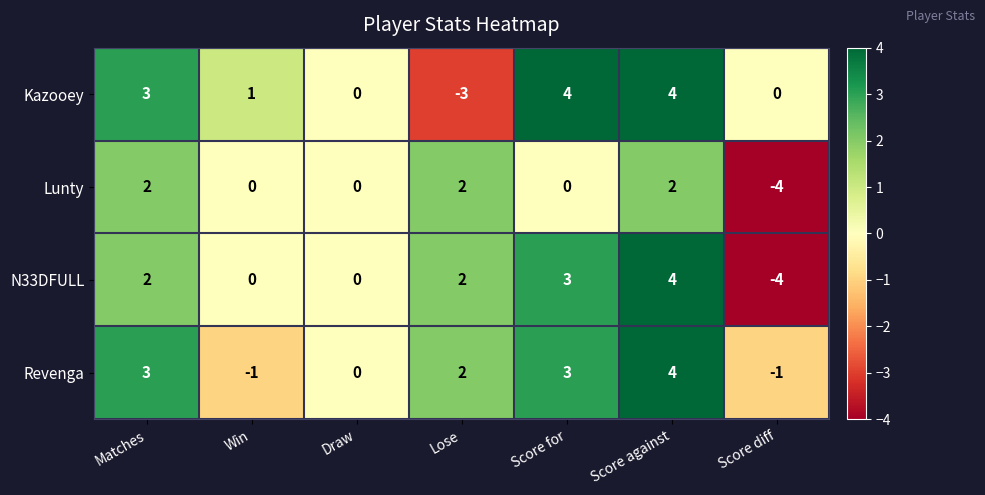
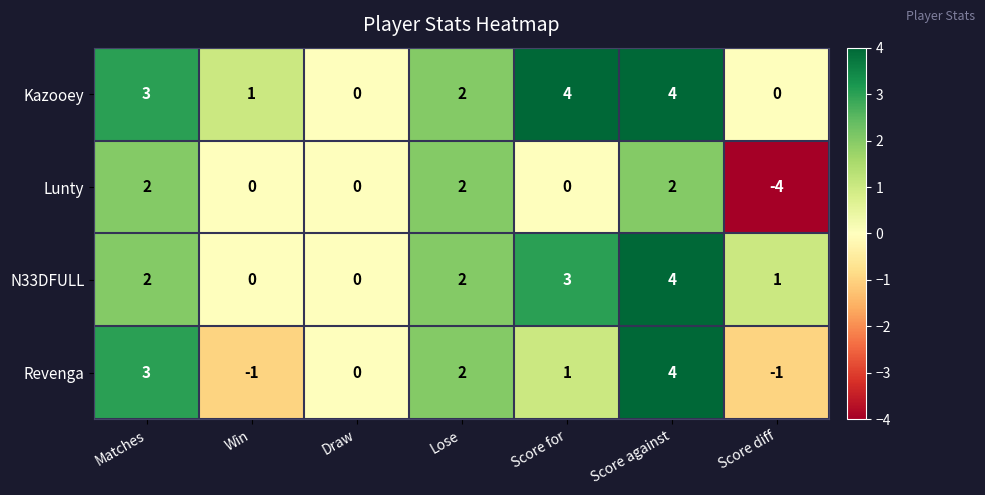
  {
    "Kazooey": {
      "Matches": 3,
      "Win": 1,
      "Draw": 0,
-     "Lose": -3,
+     "Lose": 2,
      "Score for": 4,
      "Score against": 4,
      "Score diff": 0
    },
    "Lunty": {
      "Matches": 2,
      "Win": 0,
      "Draw": 0,
      "Lose": 2,
      "Score for": 0,
      "Score against": 2,
      "Score diff": -4
    },
    "N33DFULL": {
      "Matches": 2,
      "Win": 0,
      "Draw": 0,
      "Lose": 2,
      "Score for": 3,
      "Score against": 4,
-     "Score diff": -4
+     "Score diff": 1
    },
    "Revenga": {
      "Matches": 3,
      "Win": -1,
      "Draw": 0,
      "Lose": 2,
-     "Score for": 3,
+     "Score for": 1,
      "Score against": 4,
      "Score diff": -1
    }
  }
